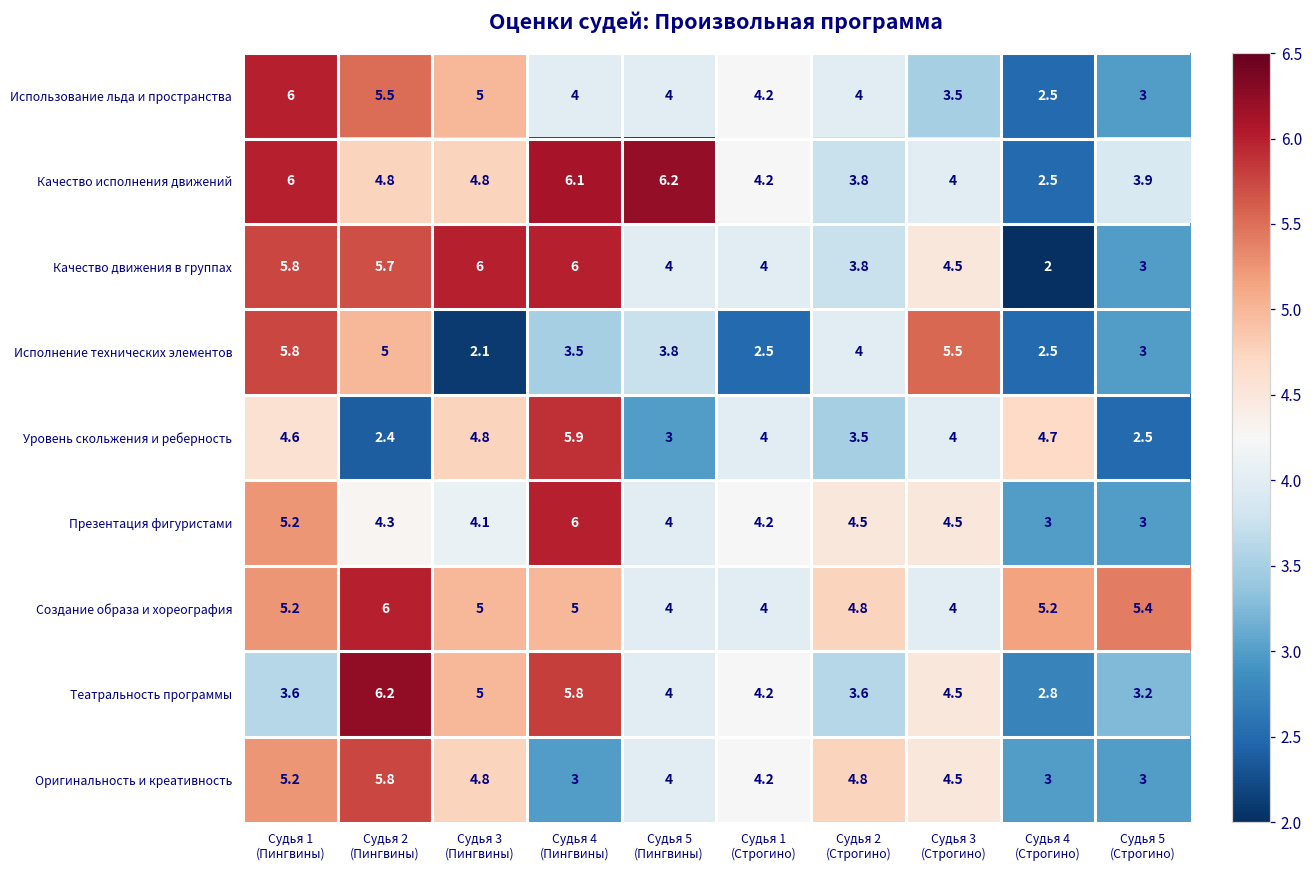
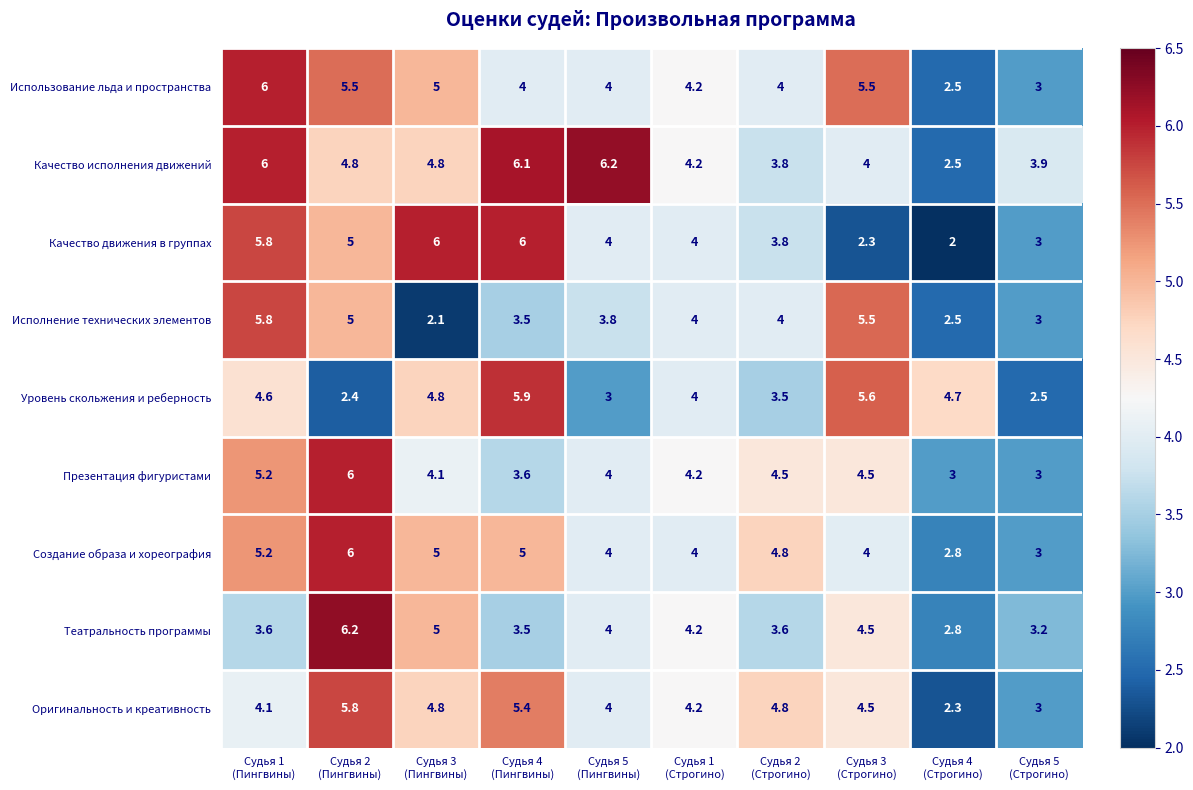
  {
    "Использование льда и пространства": {
      "Судья 1 (Пингвины)": 6,
      "Судья 2 (Пингвины)": 5.5,
      "Судья 3 (Пингвины)": 5,
      "Судья 4 (Пингвины)": 4,
      "Судья 5 (Пингвины)": 4,
      "Судья 1 (Строгино)": 4.2,
      "Судья 2 (Строгино)": 4,
-     "Судья 3 (Строгино)": 3.5,
+     "Судья 3 (Строгино)": 5.5,
      "Судья 4 (Строгино)": 2.5,
      "Судья 5 (Строгино)": 3
    },
    "Качество исполнения движений": {
      "Судья 1 (Пингвины)": 6,
      "Судья 2 (Пингвины)": 4.8,
      "Судья 3 (Пингвины)": 4.8,
      "Судья 4 (Пингвины)": 6.1,
      "Судья 5 (Пингвины)": 6.2,
      "Судья 1 (Строгино)": 4.2,
      "Судья 2 (Строгино)": 3.8,
      "Судья 3 (Строгино)": 4,
      "Судья 4 (Строгино)": 2.5,
      "Судья 5 (Строгино)": 3.9
    },
    "Качество движения в группах": {
      "Судья 1 (Пингвины)": 5.8,
-     "Судья 2 (Пингвины)": 5.7,
+     "Судья 2 (Пингвины)": 5,
      "Судья 3 (Пингвины)": 6,
      "Судья 4 (Пингвины)": 6,
      "Судья 5 (Пингвины)": 4,
      "Судья 1 (Строгино)": 4,
      "Судья 2 (Строгино)": 3.8,
-     "Судья 3 (Строгино)": 4.5,
+     "Судья 3 (Строгино)": 2.3,
      "Судья 4 (Строгино)": 2,
      "Судья 5 (Строгино)": 3
    },
    "Исполнение технических элементов": {
      "Судья 1 (Пингвины)": 5.8,
      "Судья 2 (Пингвины)": 5,
      "Судья 3 (Пингвины)": 2.1,
      "Судья 4 (Пингвины)": 3.5,
      "Судья 5 (Пингвины)": 3.8,
-     "Судья 1 (Строгино)": 2.5,
+     "Судья 1 (Строгино)": 4,
      "Судья 2 (Строгино)": 4,
      "Судья 3 (Строгино)": 5.5,
      "Судья 4 (Строгино)": 2.5,
      "Судья 5 (Строгино)": 3
    },
    "Уровень скольжения и реберность": {
      "Судья 1 (Пингвины)": 4.6,
      "Судья 2 (Пингвины)": 2.4,
      "Судья 3 (Пингвины)": 4.8,
      "Судья 4 (Пингвины)": 5.9,
      "Судья 5 (Пингвины)": 3,
      "Судья 1 (Строгино)": 4,
      "Судья 2 (Строгино)": 3.5,
-     "Судья 3 (Строгино)": 4,
+     "Судья 3 (Строгино)": 5.6,
      "Судья 4 (Строгино)": 4.7,
      "Судья 5 (Строгино)": 2.5
    },
    "Презентация фигуристами": {
      "Судья 1 (Пингвины)": 5.2,
-     "Судья 2 (Пингвины)": 4.3,
+     "Судья 2 (Пингвины)": 6,
      "Судья 3 (Пингвины)": 4.1,
-     "Судья 4 (Пингвины)": 6,
+     "Судья 4 (Пингвины)": 3.6,
      "Судья 5 (Пингвины)": 4,
      "Судья 1 (Строгино)": 4.2,
      "Судья 2 (Строгино)": 4.5,
      "Судья 3 (Строгино)": 4.5,
      "Судья 4 (Строгино)": 3,
      "Судья 5 (Строгино)": 3
    },
    "Создание образа и хореография": {
      "Судья 1 (Пингвины)": 5.2,
      "Судья 2 (Пингвины)": 6,
      "Судья 3 (Пингвины)": 5,
      "Судья 4 (Пингвины)": 5,
      "Судья 5 (Пингвины)": 4,
      "Судья 1 (Строгино)": 4,
      "Судья 2 (Строгино)": 4.8,
      "Судья 3 (Строгино)": 4,
-     "Судья 4 (Строгино)": 5.2,
-     "Судья 5 (Строгино)": 5.4
+     "Судья 4 (Строгино)": 2.8,
+     "Судья 5 (Строгино)": 3
    },
    "Театральность программы": {
      "Судья 1 (Пингвины)": 3.6,
      "Судья 2 (Пингвины)": 6.2,
      "Судья 3 (Пингвины)": 5,
-     "Судья 4 (Пингвины)": 5.8,
+     "Судья 4 (Пингвины)": 3.5,
      "Судья 5 (Пингвины)": 4,
      "Судья 1 (Строгино)": 4.2,
      "Судья 2 (Строгино)": 3.6,
      "Судья 3 (Строгино)": 4.5,
      "Судья 4 (Строгино)": 2.8,
      "Судья 5 (Строгино)": 3.2
    },
    "Оригинальность и креативность": {
-     "Судья 1 (Пингвины)": 5.2,
+     "Судья 1 (Пингвины)": 4.1,
      "Судья 2 (Пингвины)": 5.8,
      "Судья 3 (Пингвины)": 4.8,
-     "Судья 4 (Пингвины)": 3,
+     "Судья 4 (Пингвины)": 5.4,
      "Судья 5 (Пингвины)": 4,
      "Судья 1 (Строгино)": 4.2,
      "Судья 2 (Строгино)": 4.8,
      "Судья 3 (Строгино)": 4.5,
-     "Судья 4 (Строгино)": 3,
+     "Судья 4 (Строгино)": 2.3,
      "Судья 5 (Строгино)": 3
    }
  }
